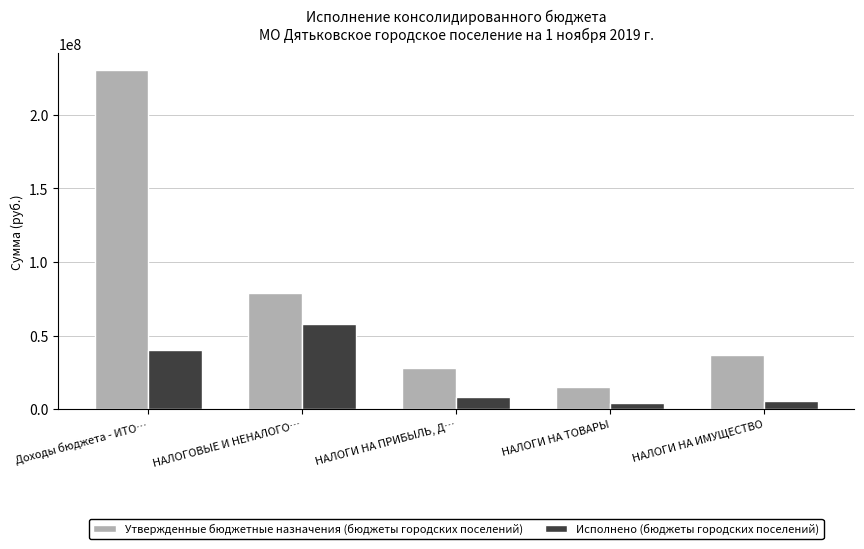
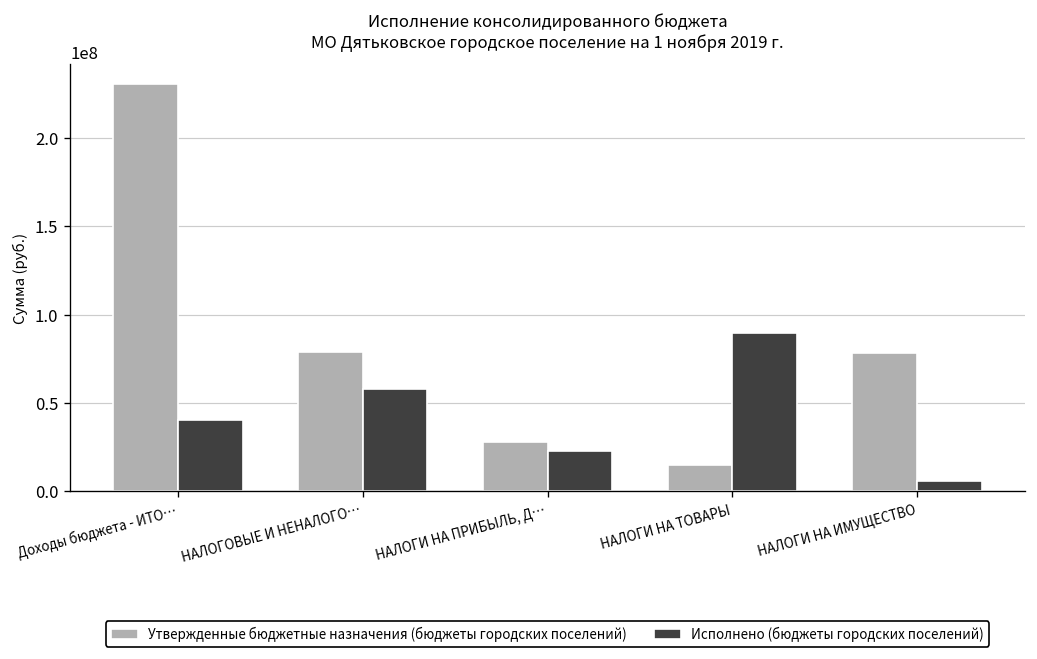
  {
    "Утвержденные бюджетные назначения (бюджеты городских поселений)": {
      "Доходы бюджета - ИТО…": 230000000,
      "НАЛОГОВЫЕ И НЕНАЛОГО…": 79000000,
      "НАЛОГИ НА ПРИБЫЛЬ, Д…": 28000000,
      "НАЛОГИ НА ТОВАРЫ": 15000000,
-     "НАЛОГИ НА ИМУЩЕСТВО": 37000000
+     "НАЛОГИ НА ИМУЩЕСТВО": 78000000
    },
    "Исполнено (бюджеты городских поселений)": {
      "Доходы бюджета - ИТО…": 40000000,
      "НАЛОГОВЫЕ И НЕНАЛОГО…": 58000000,
-     "НАЛОГИ НА ПРИБЫЛЬ, Д…": 9000000,
-     "НАЛОГИ НА ТОВАРЫ": 4000000,
+     "НАЛОГИ НА ПРИБЫЛЬ, Д…": 23000000,
+     "НАЛОГИ НА ТОВАРЫ": 90000000,
      "НАЛОГИ НА ИМУЩЕСТВО": 6000000
    }
  }
